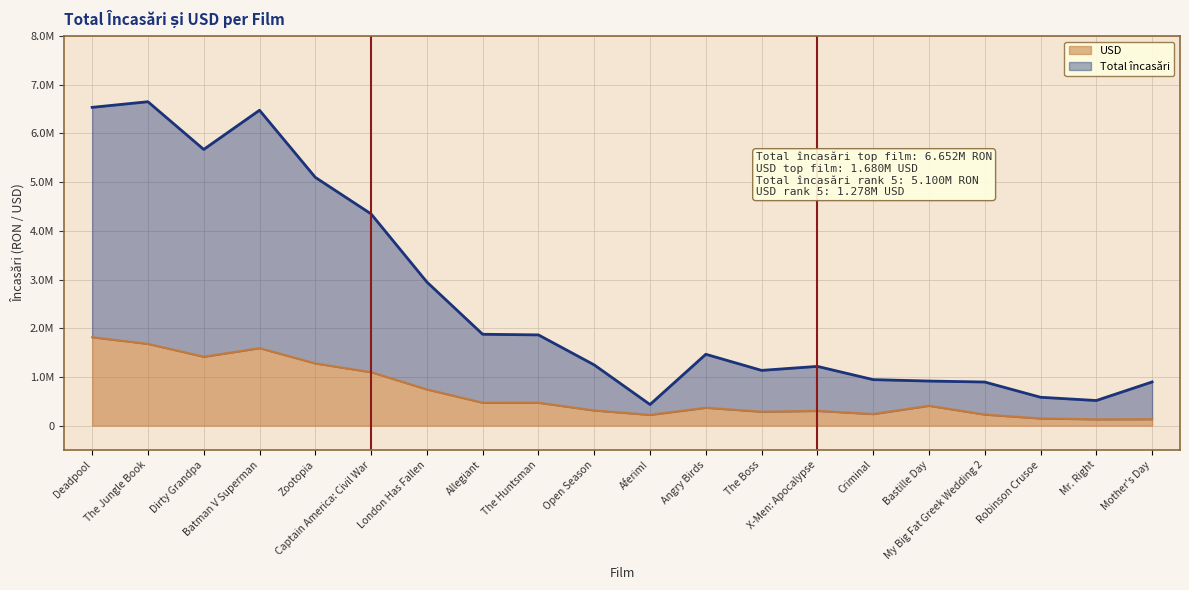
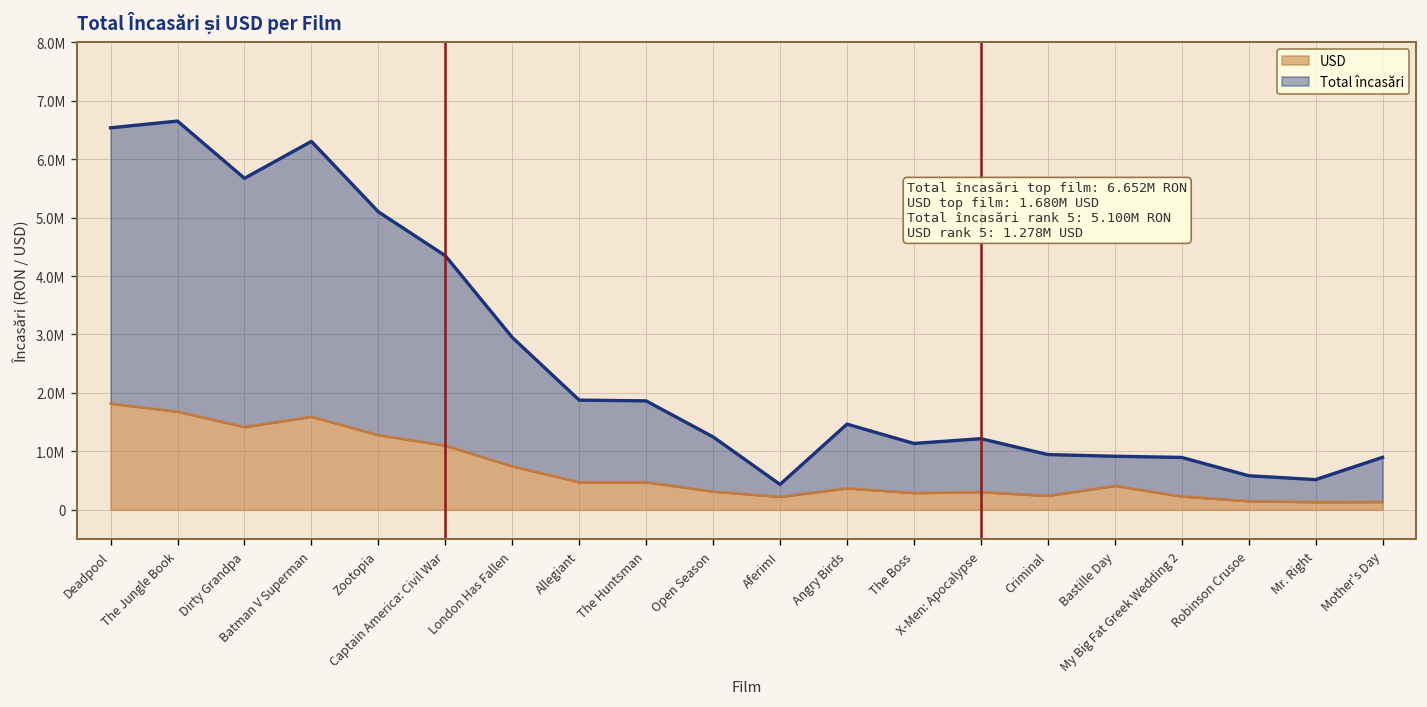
  {
    "Total încasări": {
      "Deadpool": 6500000,
      "The Jungle Book": 6700000,
      "Dirty Grandpa": 5700000,
-     "Batman V Superman": 6500000,
+     "Batman V Superman": 6300000,
      "Zootopia": 5100000,
      "Captain America: Civil War": 4300000,
      "London Has Fallen": 3000000,
      "Allegiant": 1900000,
      "The Huntsman": 1900000,
      "Open Season": 1200000,
      "Aferim!": 400000,
      "Angry Birds": 1500000,
      "The Boss": 1100000,
      "X-Men: Apocalypse": 1200000,
      "Criminal": 900000,
      "Bastille Day": 900000,
      "My Big Fat Greek Wedding 2": 900000,
      "Robinson Crusoe": 600000,
      "Mr. Right": 500000,
      "Mother's Day": 900000
    },
    "USD": {
      "Deadpool": 1800000,
      "The Jungle Book": 1700000,
      "Dirty Grandpa": 1400000,
      "Batman V Superman": 1600000,
      "Zootopia": 1300000,
      "Captain America: Civil War": 1100000,
      "London Has Fallen": 700000,
      "Allegiant": 500000,
      "The Huntsman": 500000,
      "Open Season": 300000,
      "Aferim!": 200000,
      "Angry Birds": 400000,
      "The Boss": 300000,
      "X-Men: Apocalypse": 300000,
      "Criminal": 200000,
      "Bastille Day": 400000,
      "My Big Fat Greek Wedding 2": 200000,
      "Robinson Crusoe": 100000,
      "Mr. Right": 100000,
      "Mother's Day": 100000
    }
  }
